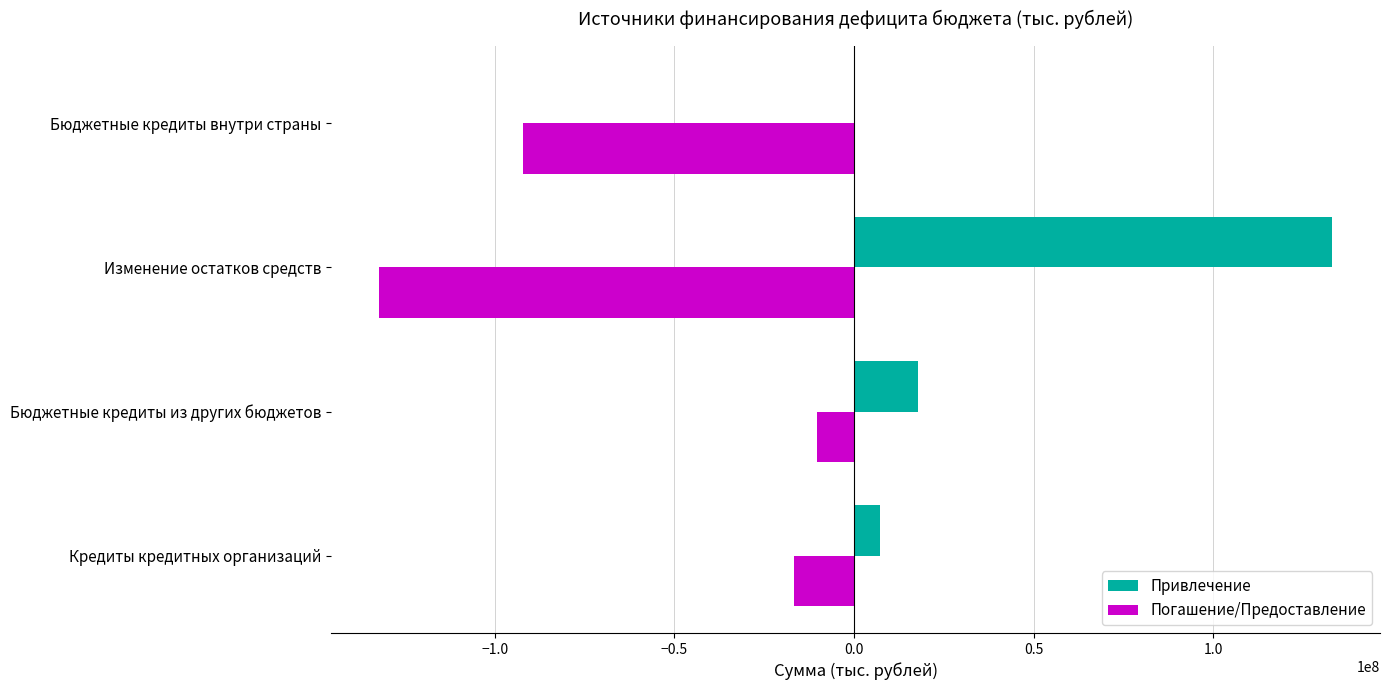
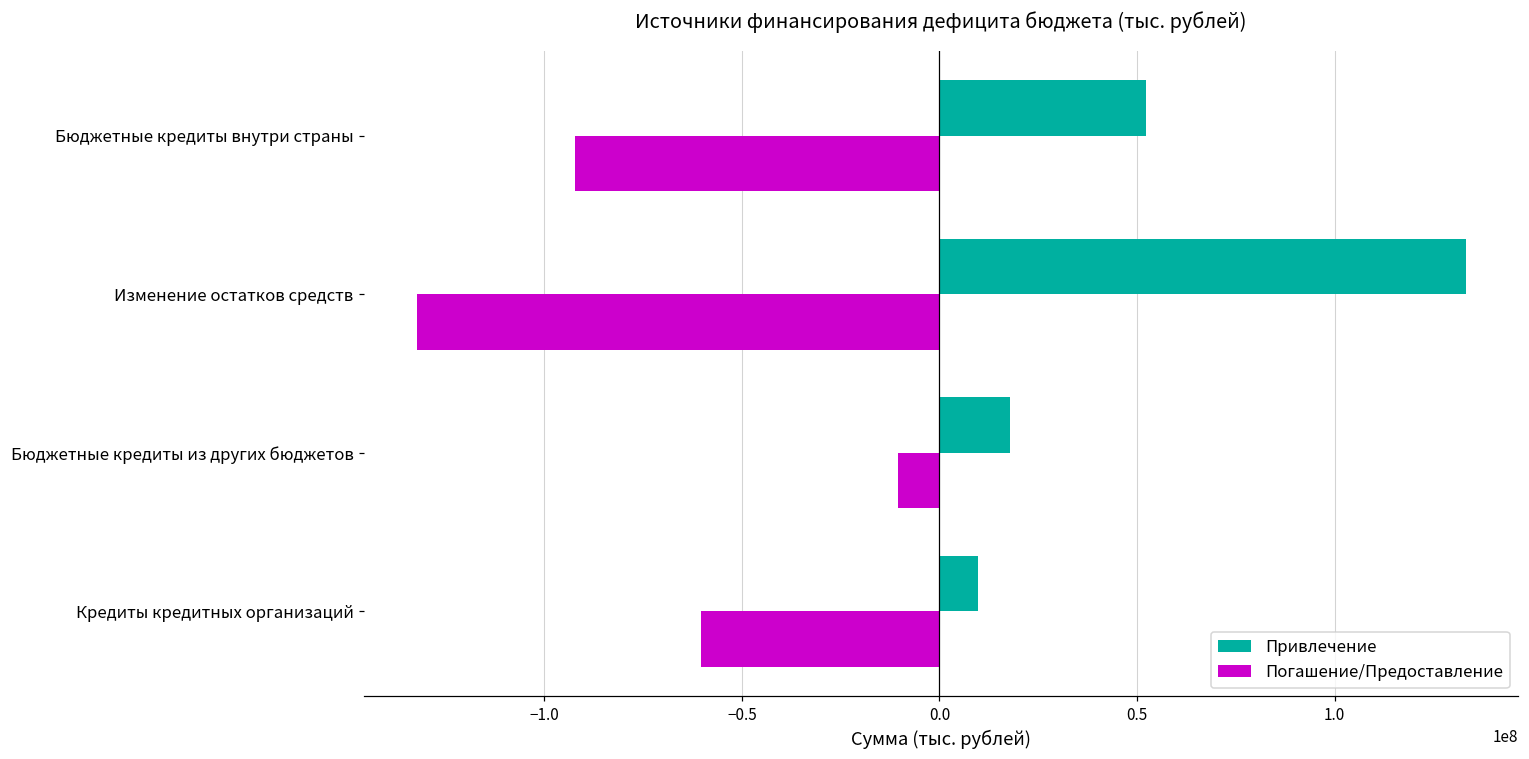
  {
    "Привлечение": {
-     "Бюджетные кредиты внутри страны": 0,
+     "Бюджетные кредиты внутри страны": 52000000,
      "Изменение остатков средств": 133000000,
      "Бюджетные кредиты из других бюджетов": 18000000,
-     "Кредиты кредитных организаций": 7000000
+     "Кредиты кредитных организаций": 10000000
    },
    "Погашение/Предоставление": {
      "Бюджетные кредиты внутри страны": -92000000,
      "Изменение остатков средств": -132000000,
      "Бюджетные кредиты из других бюджетов": -10000000,
-     "Кредиты кредитных организаций": -17000000
+     "Кредиты кредитных организаций": -60000000
    }
  }
